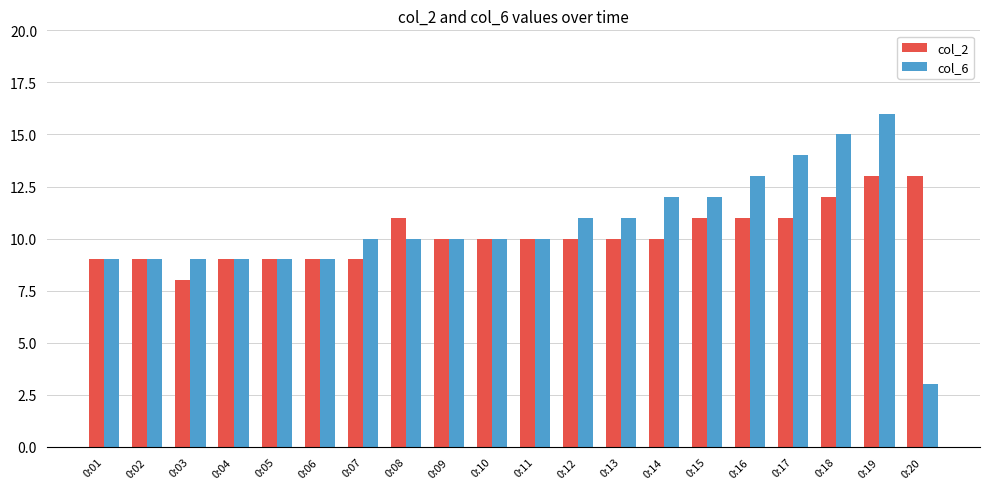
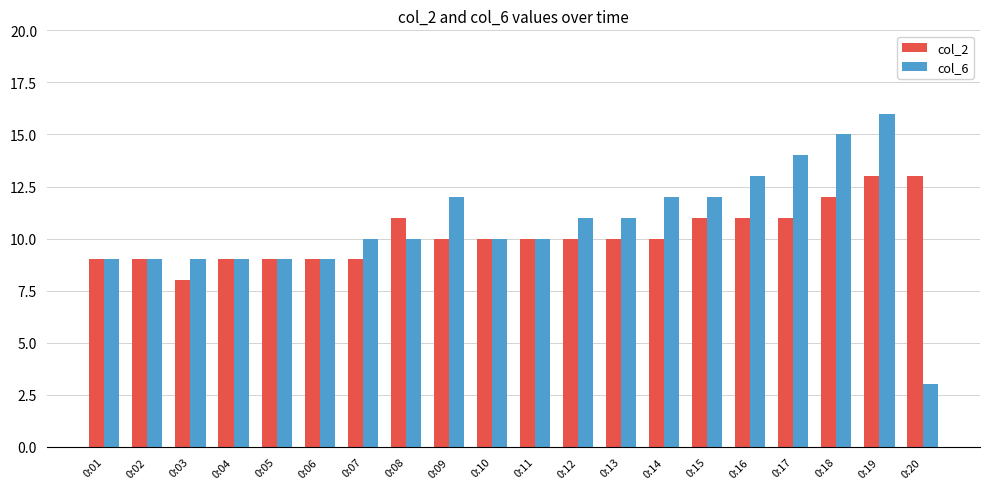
  {
    "col_2": {
      "0:01": 9,
      "0:02": 9,
      "0:03": 8,
      "0:04": 9,
      "0:05": 9,
      "0:06": 9,
      "0:07": 9,
      "0:08": 11,
      "0:09": 10,
      "0:10": 10,
      "0:11": 10,
      "0:12": 10,
      "0:13": 10,
      "0:14": 10,
      "0:15": 11,
      "0:16": 11,
      "0:17": 11,
      "0:18": 12,
      "0:19": 13,
      "0:20": 13
    },
    "col_6": {
      "0:01": 9,
      "0:02": 9,
      "0:03": 9,
      "0:04": 9,
      "0:05": 9,
      "0:06": 9,
      "0:07": 10,
      "0:08": 10,
-     "0:09": 10,
+     "0:09": 12,
      "0:10": 10,
      "0:11": 10,
      "0:12": 11,
      "0:13": 11,
      "0:14": 12,
      "0:15": 12,
      "0:16": 13,
      "0:17": 14,
      "0:18": 15,
      "0:19": 16,
      "0:20": 3
    }
  }
